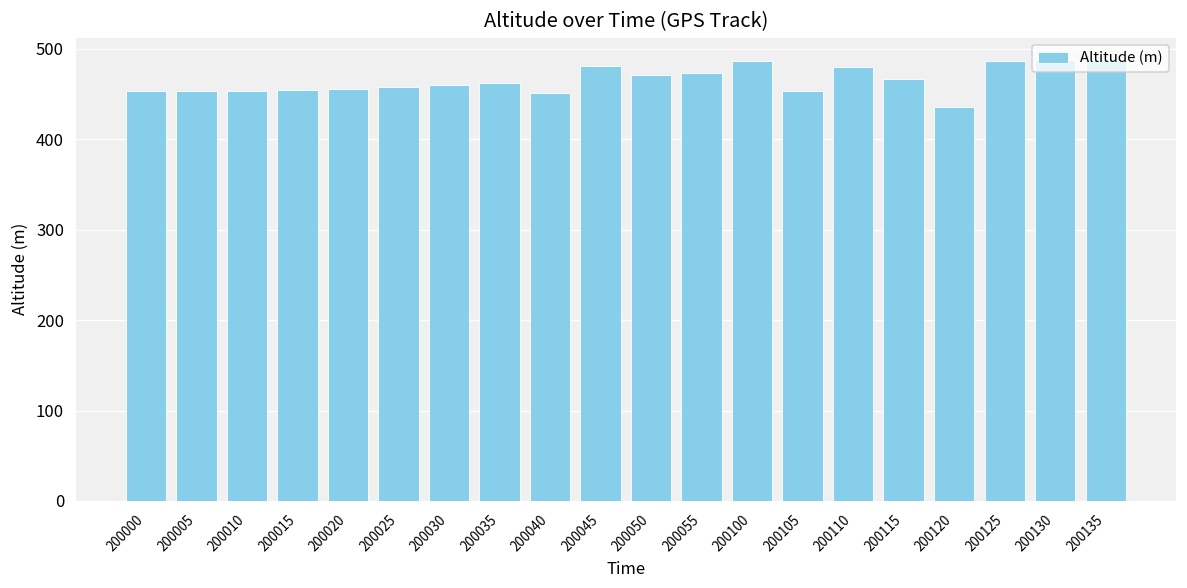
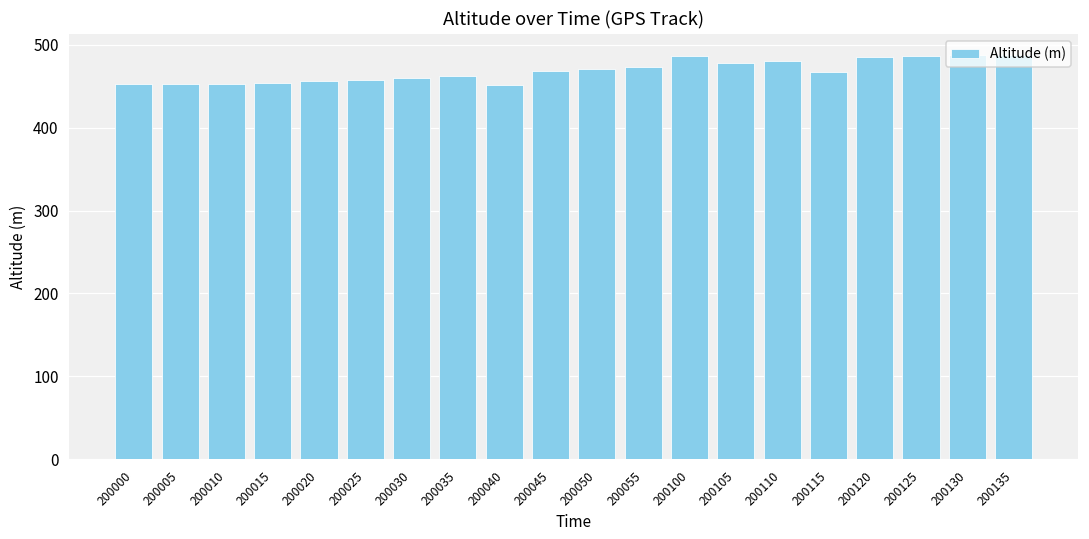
  {
    "200000": 450,
    "200005": 450,
    "200010": 450,
    "200015": 450,
    "200020": 460,
    "200025": 460,
    "200030": 460,
    "200035": 460,
    "200040": 450,
-   "200045": 480,
+   "200045": 470,
    "200050": 470,
    "200055": 470,
    "200100": 490,
-   "200105": 450,
+   "200105": 480,
    "200110": 480,
    "200115": 470,
-   "200120": 440,
+   "200120": 490,
    "200125": 490
  }
